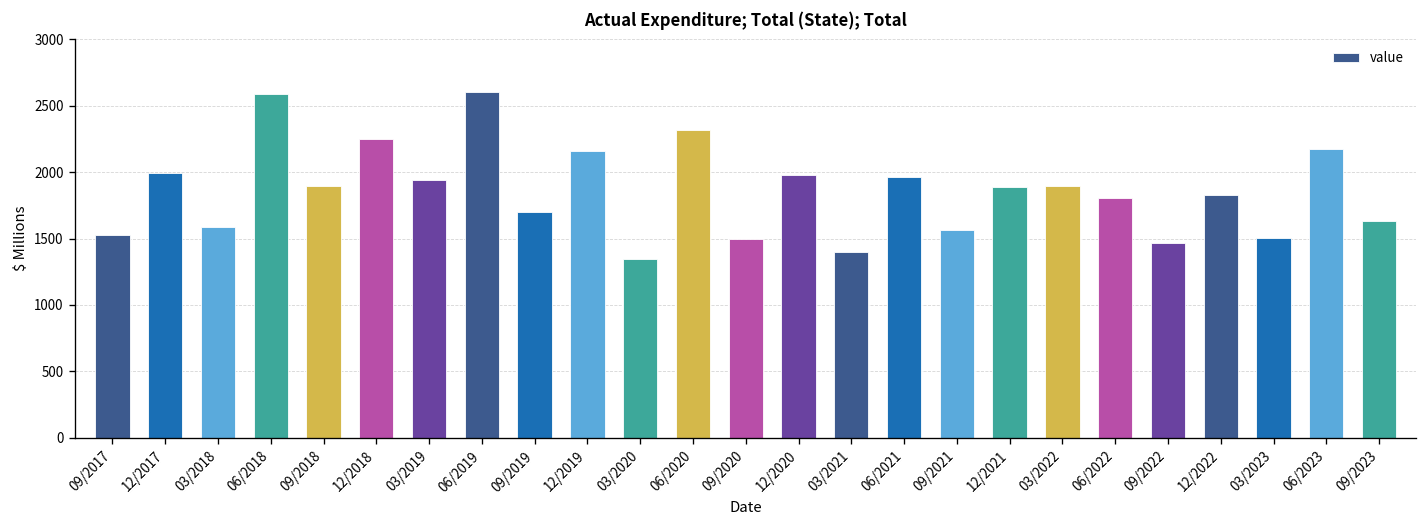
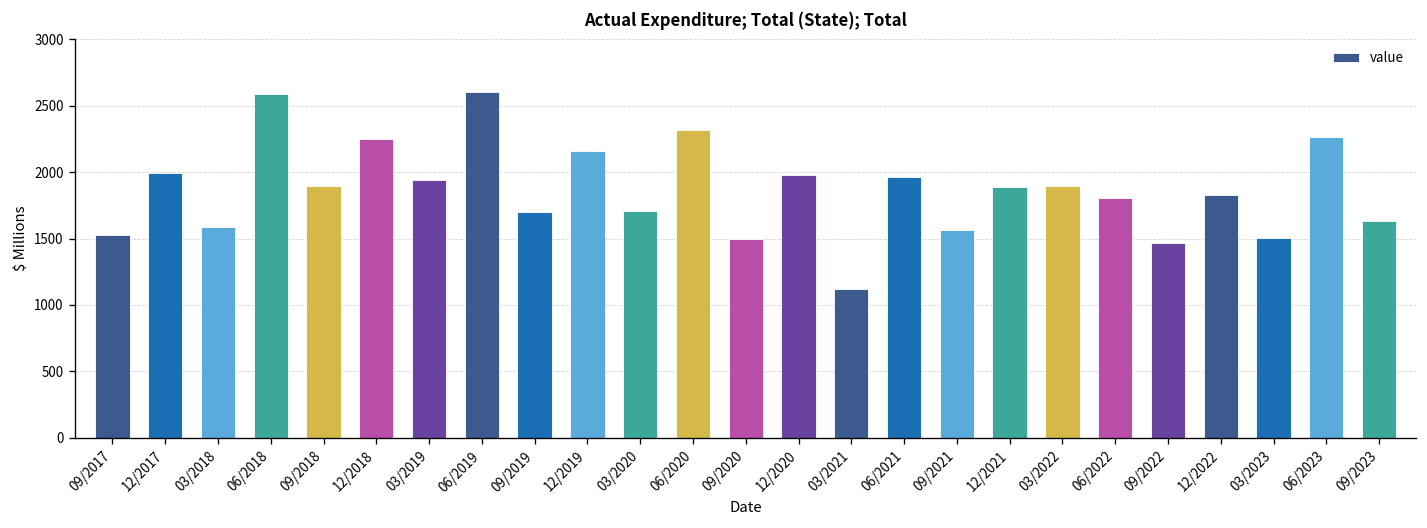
  {
    "09/2017": 1520,
    "12/2017": 2000,
    "03/2018": 1590,
    "06/2018": 2590,
    "09/2018": 1900,
    "12/2018": 2250,
    "03/2019": 1940,
    "06/2019": 2600,
    "09/2019": 1700,
    "12/2019": 2160,
-   "03/2020": 1350,
+   "03/2020": 1710,
    "06/2020": 2320,
    "09/2020": 1490,
    "12/2020": 1980,
-   "03/2021": 1400,
+   "03/2021": 1120,
    "06/2021": 1960,
    "09/2021": 1570,
    "12/2021": 1890,
    "03/2022": 1890,
    "06/2022": 1810,
    "09/2022": 1470,
    "12/2022": 1830,
    "03/2023": 1500,
-   "06/2023": 2180,
+   "06/2023": 2260,
    "09/2023": 1630
  }
